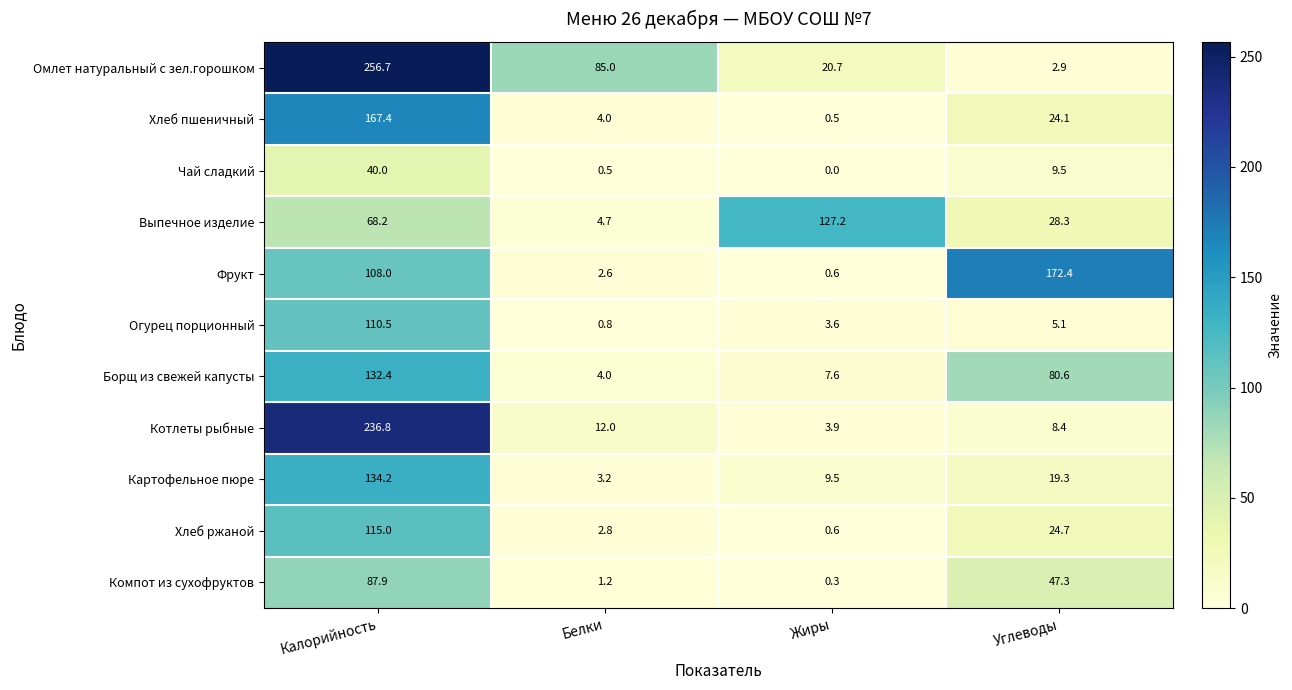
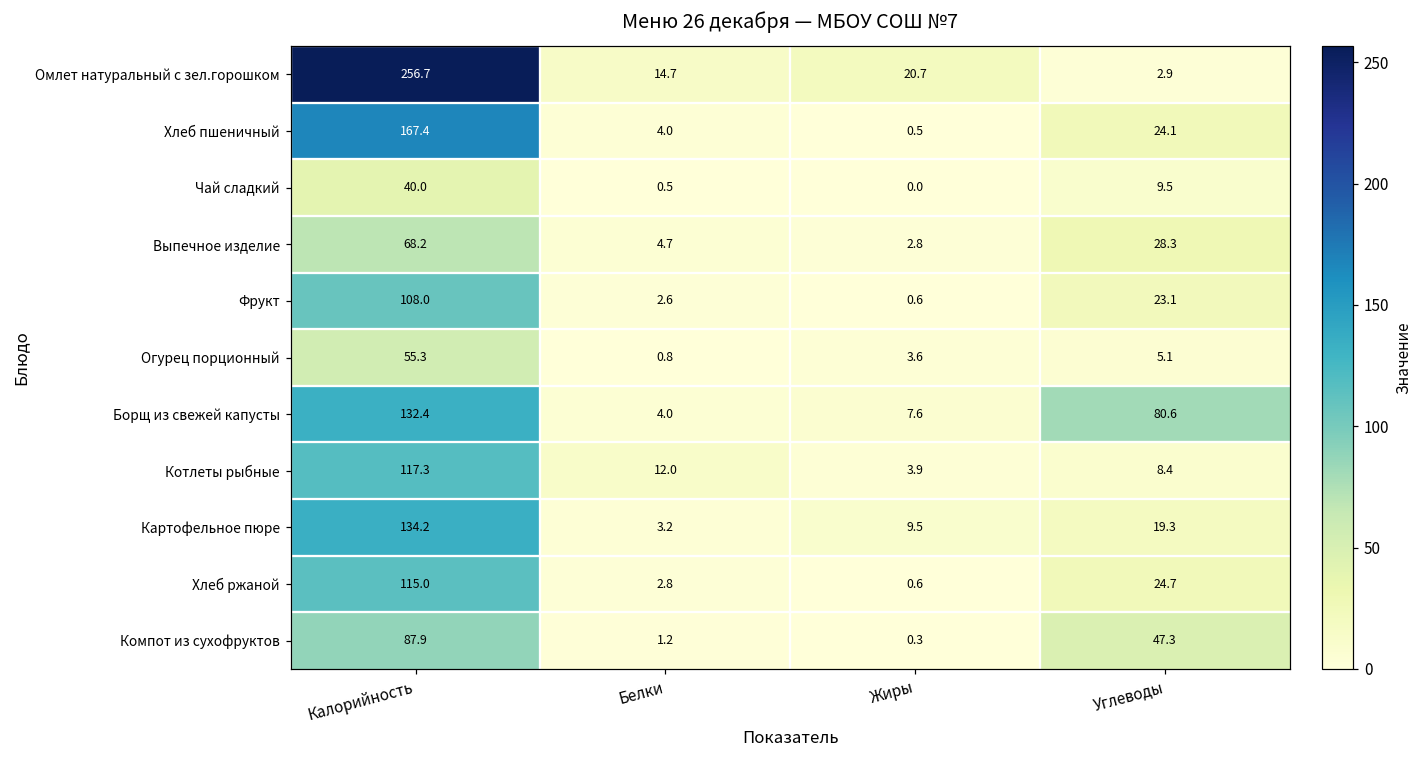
  {
    "Омлет натуральный с зел.горошком": {
      "Калорийность": 256.7,
-     "Белки": 85.0,
+     "Белки": 14.7,
      "Жиры": 20.7,
      "Углеводы": 2.9
    },
    "Хлеб пшеничный": {
      "Калорийность": 167.4,
      "Белки": 4.0,
      "Жиры": 0.5,
      "Углеводы": 24.1
    },
    "Чай сладкий": {
      "Калорийность": 40.0,
      "Белки": 0.5,
      "Жиры": 0.0,
      "Углеводы": 9.5
    },
    "Выпечное изделие": {
      "Калорийность": 68.2,
      "Белки": 4.7,
-     "Жиры": 127.2,
+     "Жиры": 2.8,
      "Углеводы": 28.3
    },
    "Фрукт": {
      "Калорийность": 108.0,
      "Белки": 2.6,
      "Жиры": 0.6,
-     "Углеводы": 172.4
+     "Углеводы": 23.1
    },
    "Огурец порционный": {
-     "Калорийность": 110.5,
+     "Калорийность": 55.3,
      "Белки": 0.8,
      "Жиры": 3.6,
      "Углеводы": 5.1
    },
    "Борщ из свежей капусты": {
      "Калорийность": 132.4,
      "Белки": 4.0,
      "Жиры": 7.6,
      "Углеводы": 80.6
    },
    "Котлеты рыбные": {
-     "Калорийность": 236.8,
+     "Калорийность": 117.3,
      "Белки": 12.0,
      "Жиры": 3.9,
      "Углеводы": 8.4
    },
    "Картофельное пюре": {
      "Калорийность": 134.2,
      "Белки": 3.2,
      "Жиры": 9.5,
      "Углеводы": 19.3
    },
    "Хлеб ржаной": {
      "Калорийность": 115.0,
      "Белки": 2.8,
      "Жиры": 0.6,
      "Углеводы": 24.7
    },
    "Компот из сухофруктов": {
      "Калорийность": 87.9,
      "Белки": 1.2,
      "Жиры": 0.3,
      "Углеводы": 47.3
    }
  }
